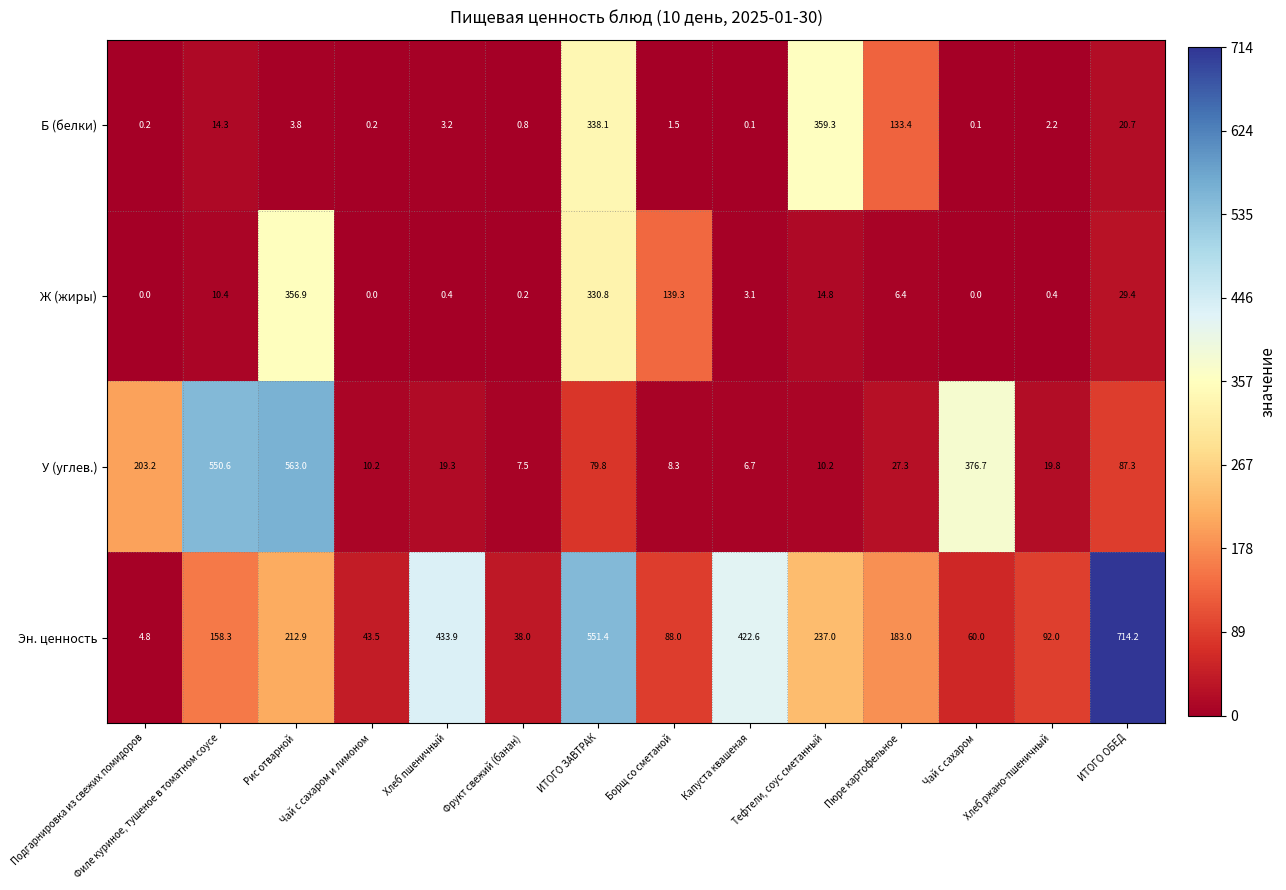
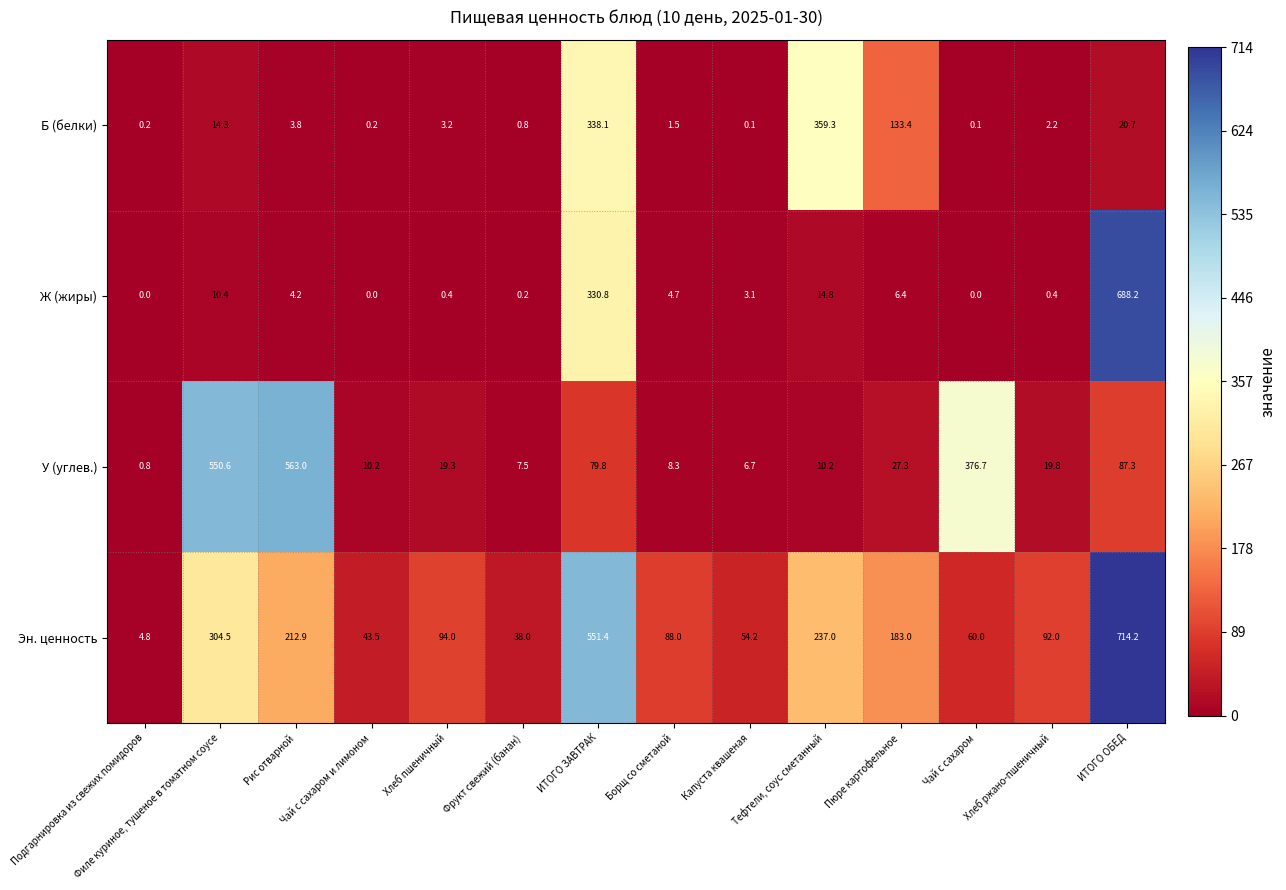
  {
    "Б (белки)": {
      "Подгарнировка из свежих помидоров": 0.2,
      "Филе куриное, тушеное в томатном соусе": 14.3,
      "Рис отварной": 3.8,
      "Чай с сахаром и лимоном": 0.2,
      "Хлеб пшеничный": 3.2,
      "Фрукт свежий (банан)": 0.8,
      "ИТОГО ЗАВТРАК": 338.1,
      "Борщ со сметаной": 1.5,
      "Капуста квашеная": 0.1,
      "Тефтели, соус сметанный": 359.3,
      "Пюре картофельное": 133.4,
      "Чай с сахаром": 0.1,
      "Хлеб ржано-пшеничный": 2.2,
      "ИТОГО ОБЕД": 20.7
    },
    "Ж (жиры)": {
      "Подгарнировка из свежих помидоров": 0.0,
      "Филе куриное, тушеное в томатном соусе": 10.4,
-     "Рис отварной": 356.9,
+     "Рис отварной": 4.2,
      "Чай с сахаром и лимоном": 0.0,
      "Хлеб пшеничный": 0.4,
      "Фрукт свежий (банан)": 0.2,
      "ИТОГО ЗАВТРАК": 330.8,
-     "Борщ со сметаной": 139.3,
+     "Борщ со сметаной": 4.7,
      "Капуста квашеная": 3.1,
      "Тефтели, соус сметанный": 14.8,
      "Пюре картофельное": 6.4,
      "Чай с сахаром": 0.0,
      "Хлеб ржано-пшеничный": 0.4,
-     "ИТОГО ОБЕД": 29.4
+     "ИТОГО ОБЕД": 688.2
    },
    "У (углев.)": {
-     "Подгарнировка из свежих помидоров": 203.2,
+     "Подгарнировка из свежих помидоров": 0.8,
      "Филе куриное, тушеное в томатном соусе": 550.6,
      "Рис отварной": 563.0,
      "Чай с сахаром и лимоном": 10.2,
      "Хлеб пшеничный": 19.3,
      "Фрукт свежий (банан)": 7.5,
      "ИТОГО ЗАВТРАК": 79.8,
      "Борщ со сметаной": 8.3,
      "Капуста квашеная": 6.7,
      "Тефтели, соус сметанный": 10.2,
      "Пюре картофельное": 27.3,
      "Чай с сахаром": 376.7,
      "Хлеб ржано-пшеничный": 19.8,
      "ИТОГО ОБЕД": 87.3
    },
    "Эн. ценность": {
      "Подгарнировка из свежих помидоров": 4.8,
-     "Филе куриное, тушеное в томатном соусе": 158.3,
+     "Филе куриное, тушеное в томатном соусе": 304.5,
      "Рис отварной": 212.9,
      "Чай с сахаром и лимоном": 43.5,
-     "Хлеб пшеничный": 433.9,
+     "Хлеб пшеничный": 94.0,
      "Фрукт свежий (банан)": 38.0,
      "ИТОГО ЗАВТРАК": 551.4,
      "Борщ со сметаной": 88.0,
-     "Капуста квашеная": 422.6,
+     "Капуста квашеная": 54.2,
      "Тефтели, соус сметанный": 237.0,
      "Пюре картофельное": 183.0,
      "Чай с сахаром": 60.0,
      "Хлеб ржано-пшеничный": 92.0,
      "ИТОГО ОБЕД": 714.2
    }
  }
